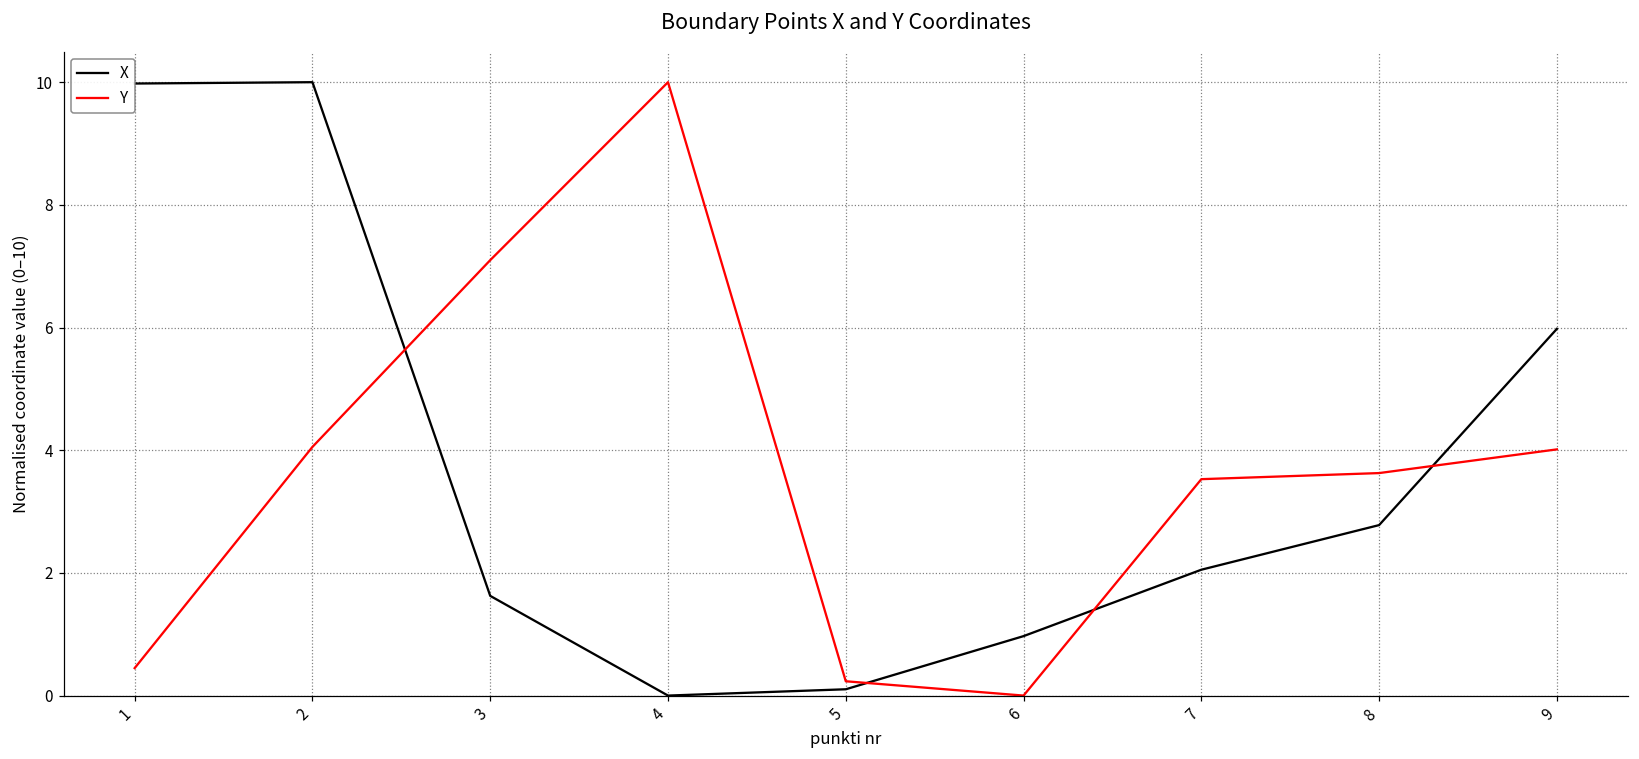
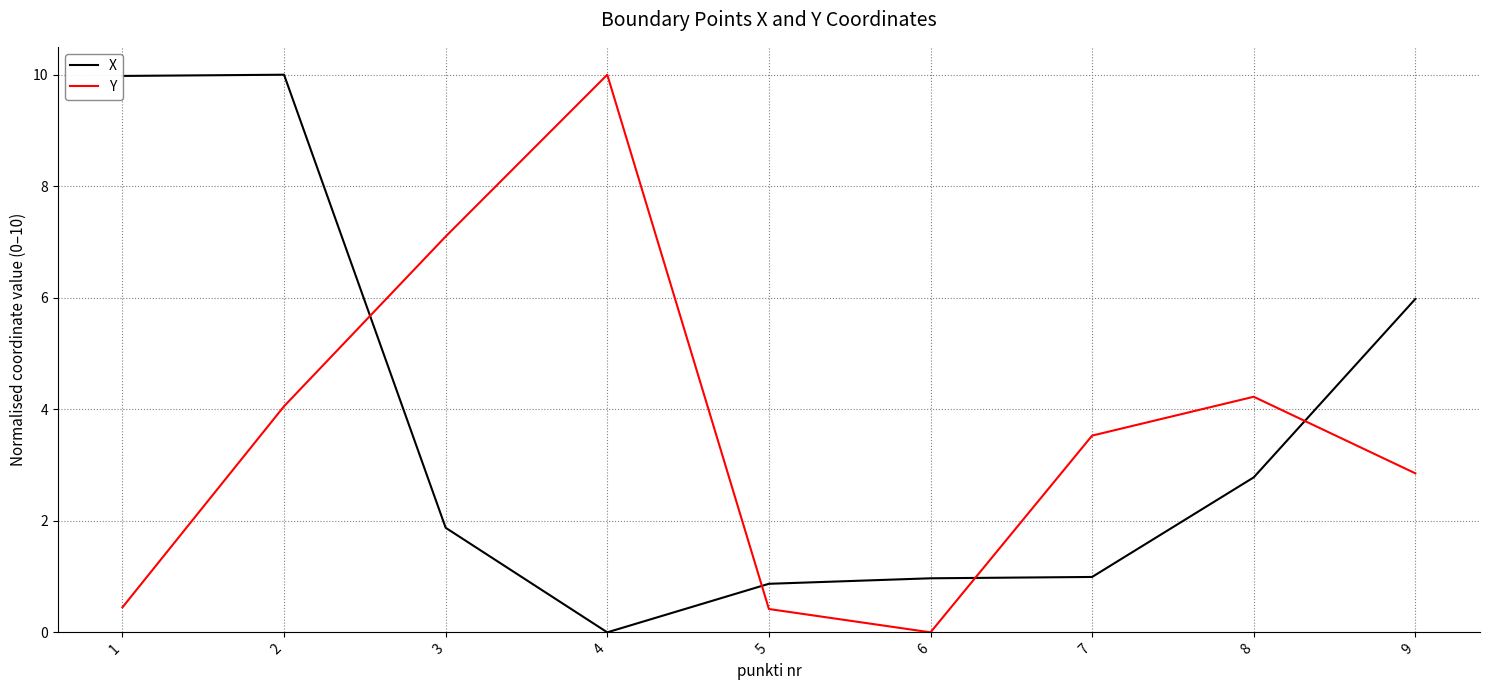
  {
    "X": {
      "2": 10.0,
-     "3": 1.6,
+     "3": 1.9,
      "4": 0.0,
-     "5": 0.1,
+     "5": 0.9,
      "6": 1.0,
-     "7": 2.1,
+     "7": 1.0,
      "8": 2.8,
      "9": 6.0
    },
    "Y": {
      "1": 0.4,
      "2": 4.1,
      "3": 7.1,
      "4": 10.0,
-     "5": 0.2,
+     "5": 0.4,
      "6": 0.0,
      "7": 3.5,
-     "8": 3.6,
-     "9": 4.0
+     "8": 4.2,
+     "9": 2.9
    }
  }
